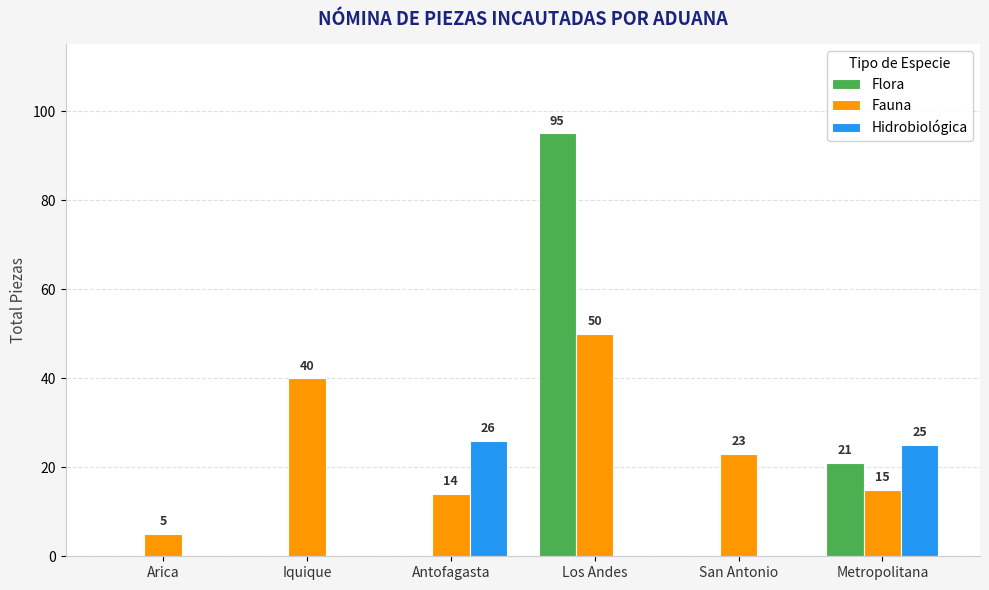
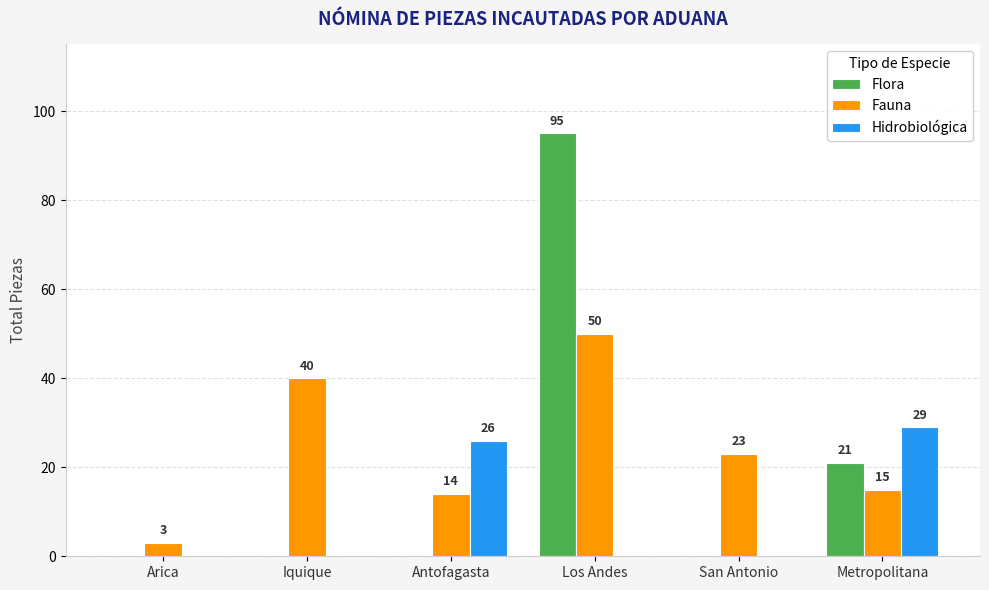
  {
    "Flora": {
      "Los Andes": 95,
      "Metropolitana": 21
    },
    "Fauna": {
-     "Arica": 5,
+     "Arica": 3,
      "Iquique": 40,
      "Antofagasta": 14,
      "Los Andes": 50,
      "San Antonio": 23,
      "Metropolitana": 15
    },
    "Hidrobiológica": {
      "Antofagasta": 26,
-     "Metropolitana": 25
+     "Metropolitana": 29
    }
  }
